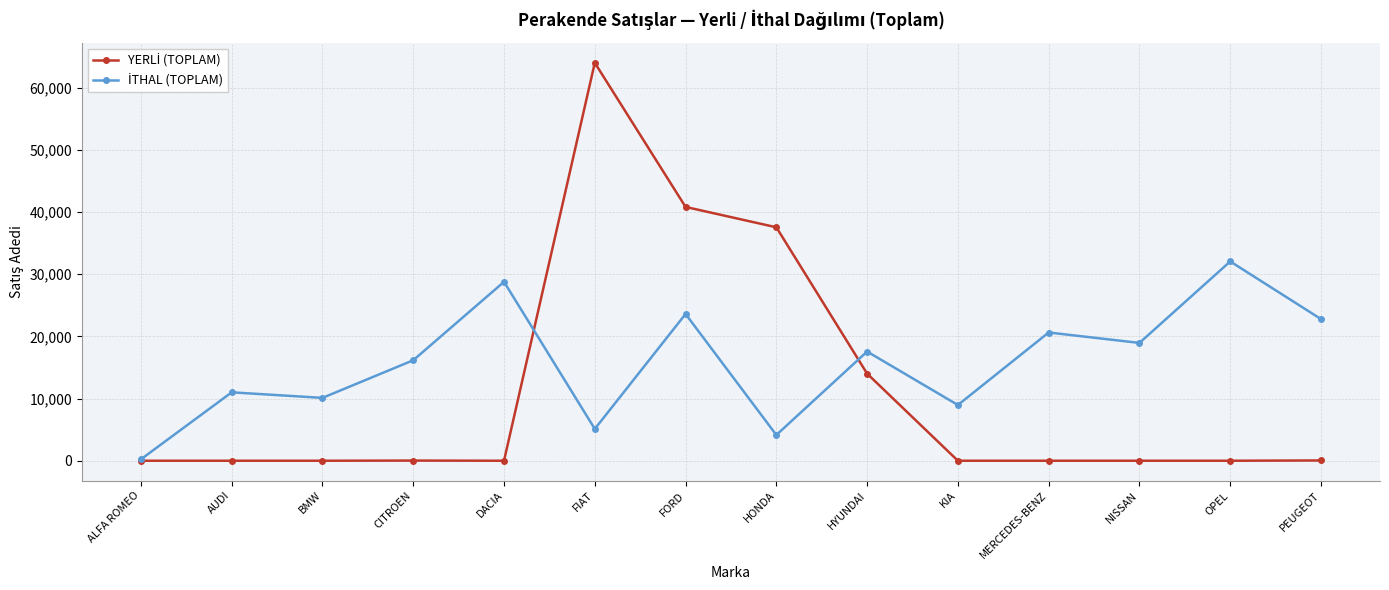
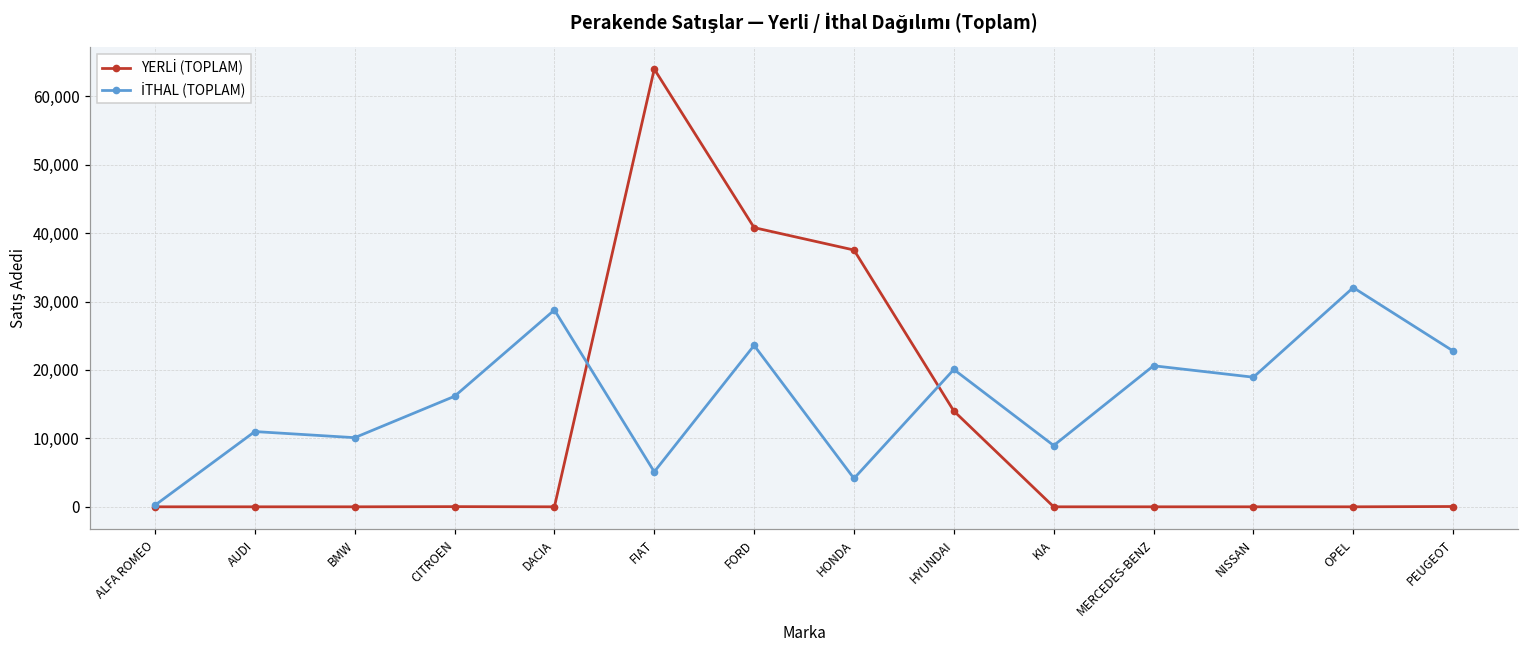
  {
    "YERLİ (TOPLAM)": {
      "AUDI": "0",
      "BMW": "0",
      "CITROEN": "0",
      "DACIA": "0",
      "FIAT": "64,000",
      "FORD": "41,000",
      "HONDA": "38,000",
      "HYUNDAI": "14,000",
      "KIA": "0",
      "MERCEDES-BENZ": "0",
      "NISSAN": "0",
      "OPEL": "0",
      "PEUGEOT": "0"
    },
    "İTHAL (TOPLAM)": {
      "AUDI": "11,000",
      "BMW": "10,000",
      "CITROEN": "16,000",
      "DACIA": "29,000",
      "FIAT": "5,000",
      "FORD": "24,000",
      "HONDA": "4,000",
-     "HYUNDAI": "18,000",
+     "HYUNDAI": "20,000",
      "KIA": "9,000",
      "MERCEDES-BENZ": "21,000",
      "NISSAN": "19,000",
      "OPEL": "32,000",
      "PEUGEOT": "23,000"
    }
  }
